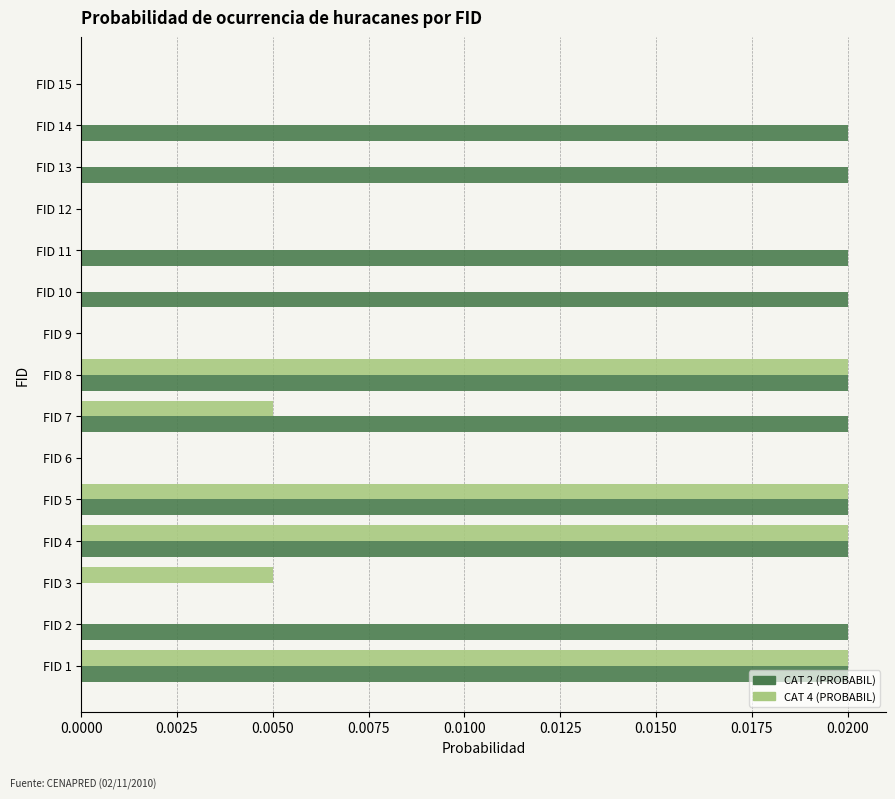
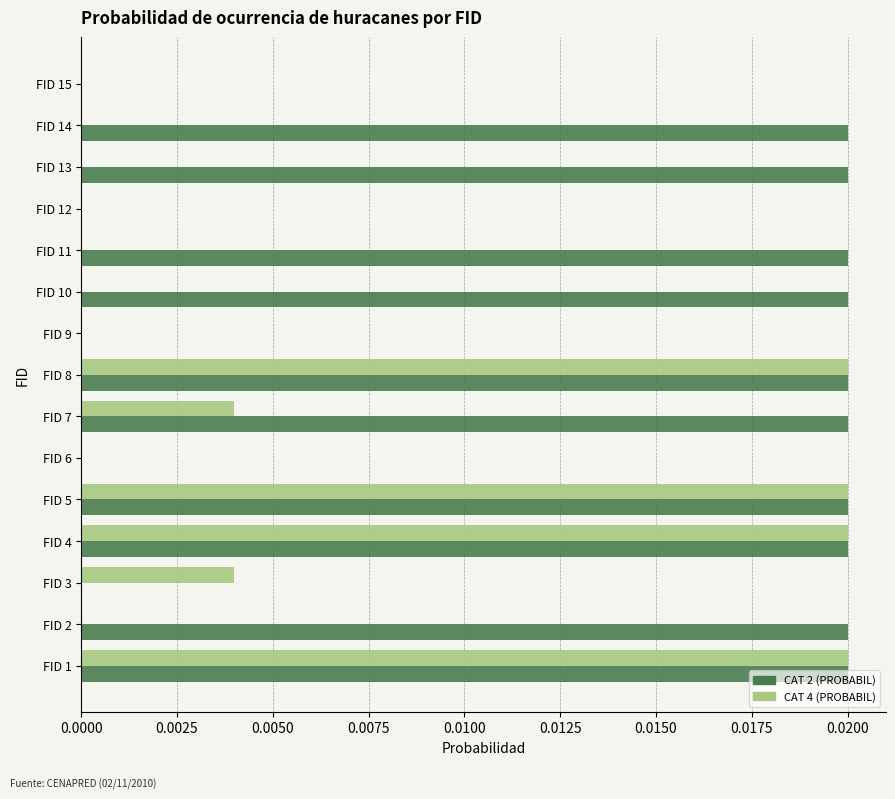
  {
    "CAT 2 (PROBABIL)": {
      "FID 15": 0.000,
      "FID 14": 0.020,
      "FID 13": 0.020,
      "FID 12": 0.000,
      "FID 11": 0.020,
      "FID 10": 0.020,
      "FID 9": 0.000,
      "FID 8": 0.020,
      "FID 7": 0.020,
      "FID 6": 0.000,
      "FID 5": 0.020,
      "FID 4": 0.020,
      "FID 3": 0.000,
      "FID 2": 0.020
    },
    "CAT 4 (PROBABIL)": {
      "FID 15": 0.000,
      "FID 14": 0.000,
      "FID 13": 0.000,
      "FID 12": 0.000,
      "FID 11": 0.000,
      "FID 10": 0.000,
      "FID 9": 0.000,
      "FID 8": 0.020,
-     "FID 7": 0.005,
+     "FID 7": 0.004,
      "FID 6": 0.000,
      "FID 5": 0.020,
      "FID 4": 0.020,
-     "FID 3": 0.005,
+     "FID 3": 0.004,
      "FID 2": 0.000,
      "FID 1": 0.020
    }
  }
